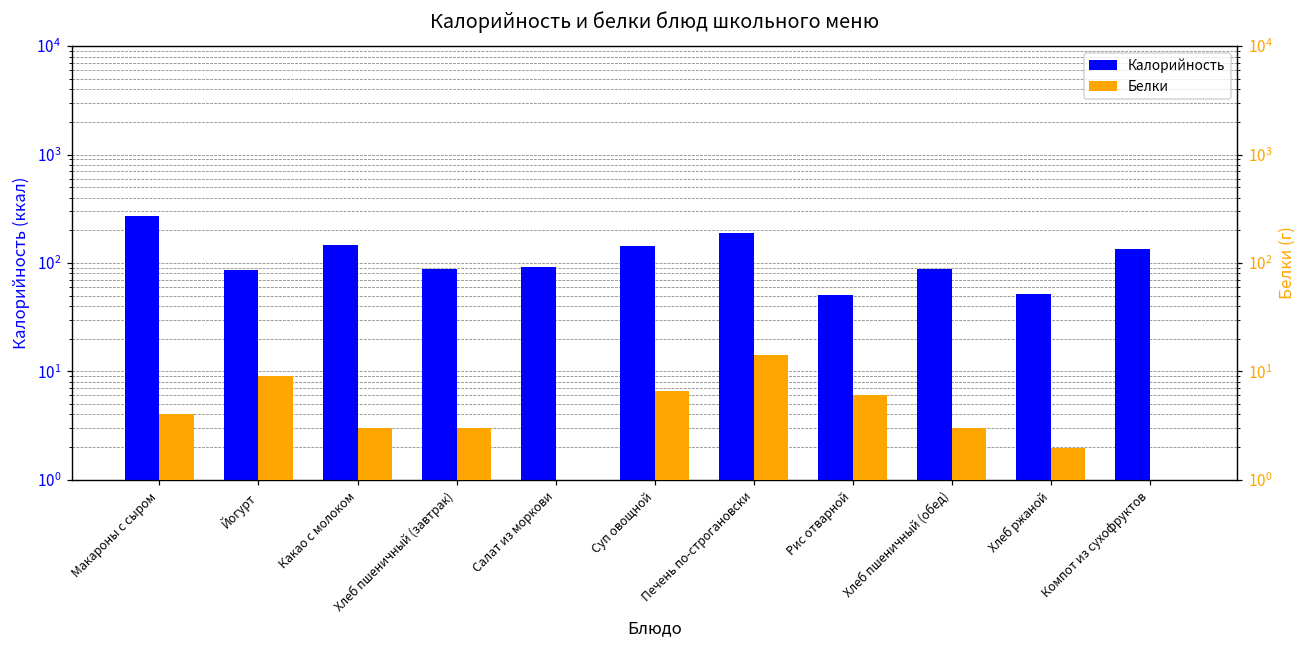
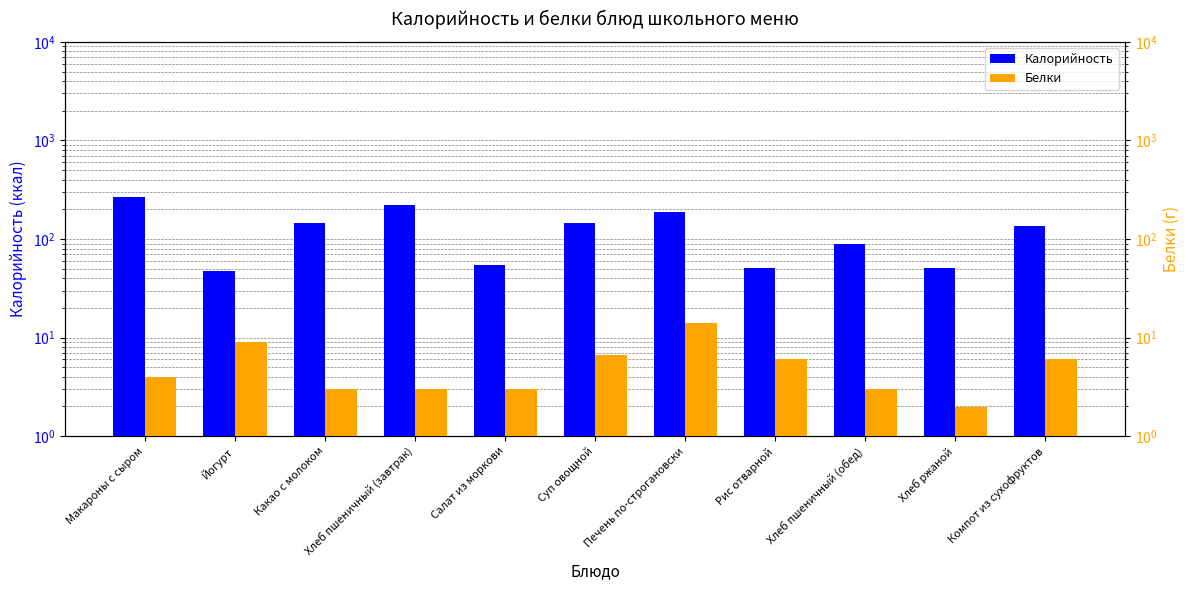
  {
    "Калорийность": {
      "Макароны с сыром": 270,
-     "Йогурт": 90,
+     "Йогурт": 50,
      "Какао с молоком": 150,
-     "Хлеб пшеничный (завтрак)": 90,
-     "Салат из моркови": 90,
+     "Хлеб пшеничный (завтрак)": 220,
+     "Салат из моркови": 60,
      "Суп овощной": 140,
      "Печень по-строгановски": 190,
      "Рис отварной": 50,
      "Хлеб пшеничный (обед)": 90,
      "Хлеб ржаной": 50,
      "Компот из сухофруктов": 130
    },
    "Белки": {
      "Макароны с сыром": 4,
      "Йогурт": 9,
      "Какао с молоком": 3,
      "Хлеб пшеничный (завтрак)": 3,
-     "Салат из моркови": 1,
+     "Салат из моркови": 3,
      "Суп овощной": 7,
      "Печень по-строгановски": 14,
      "Рис отварной": 6,
      "Хлеб пшеничный (обед)": 3,
      "Хлеб ржаной": 2,
-     "Компот из сухофруктов": 1
+     "Компот из сухофруктов": 6
    }
  }
